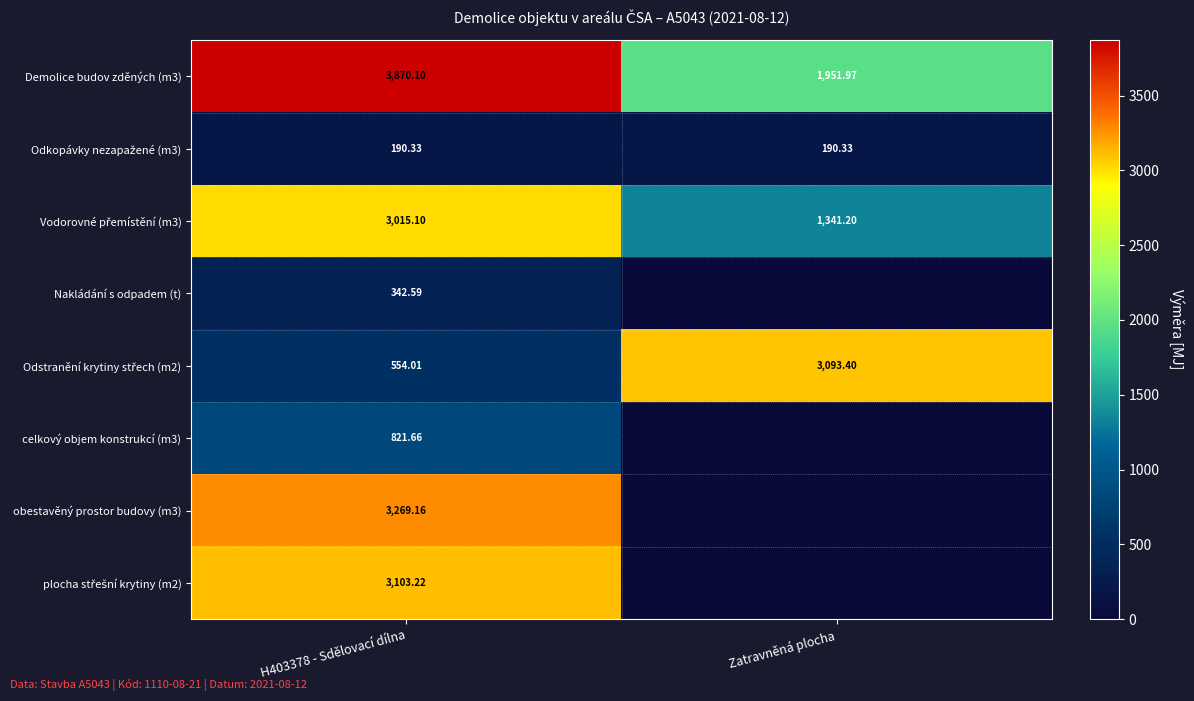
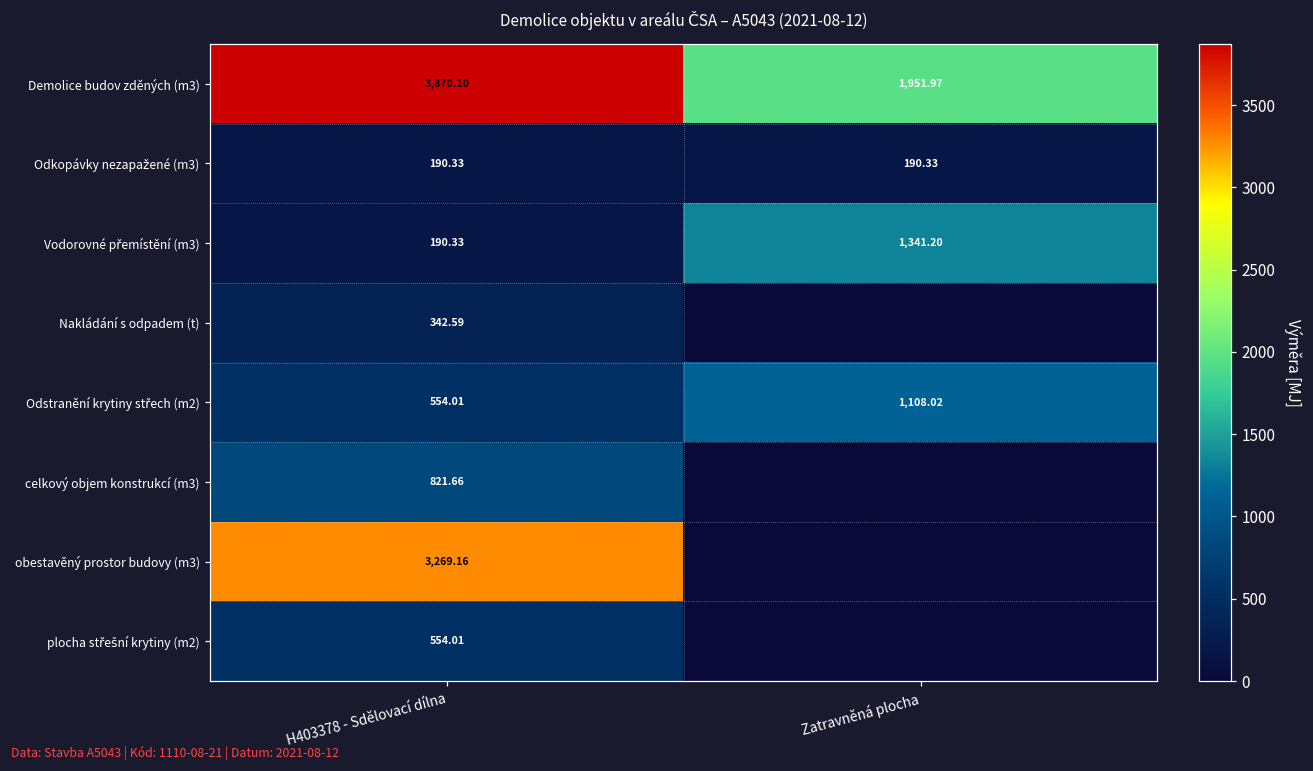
  {
    "Demolice budov zděných (m3)": {
      "H403378 - Sdělovací dílna": "3,870.10",
      "Zatravněná plocha": "1,951.97"
    },
    "Odkopávky nezapažené (m3)": {
      "H403378 - Sdělovací dílna": "190.33",
      "Zatravněná plocha": "190.33"
    },
    "Vodorovné přemístění (m3)": {
-     "H403378 - Sdělovací dílna": "3,015.10",
+     "H403378 - Sdělovací dílna": "190.33",
      "Zatravněná plocha": "1,341.20"
    },
    "Nakládání s odpadem (t)": {
      "H403378 - Sdělovací dílna": "342.59"
    },
    "Odstranění krytiny střech (m2)": {
      "H403378 - Sdělovací dílna": "554.01",
-     "Zatravněná plocha": "3,093.40"
+     "Zatravněná plocha": "1,108.02"
    },
    "celkový objem konstrukcí (m3)": {
      "H403378 - Sdělovací dílna": "821.66"
    },
    "obestavěný prostor budovy (m3)": {
      "H403378 - Sdělovací dílna": "3,269.16"
    },
    "plocha střešní krytiny (m2)": {
-     "H403378 - Sdělovací dílna": "3,103.22"
+     "H403378 - Sdělovací dílna": "554.01"
    }
  }
